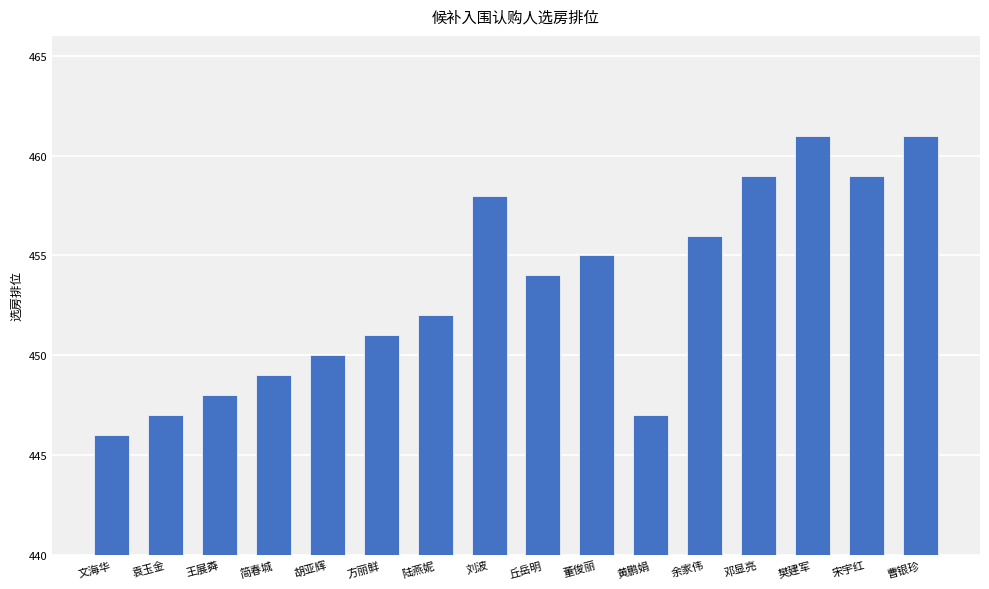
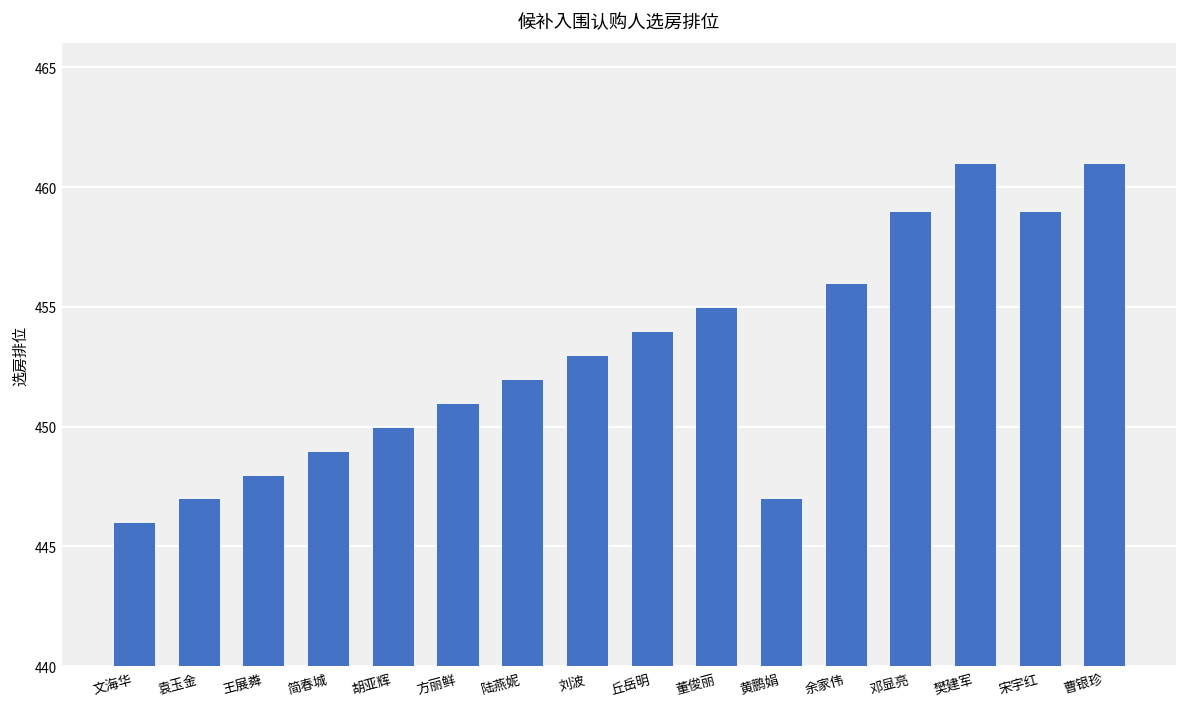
  {
    "文海华": 446,
    "袁玉金": 447,
    "王展粦": 448,
    "简春城": 449,
    "胡亚辉": 450,
    "方丽鲜": 451,
    "陆燕妮": 452,
-   "刘波": 458,
+   "刘波": 453,
    "丘岳明": 454,
    "董俊丽": 455,
    "黄鹏娟": 447,
    "余家伟": 456,
    "邓显亮": 459,
    "樊建军": 461,
    "宋宇红": 459,
    "曹银珍": 461
  }
